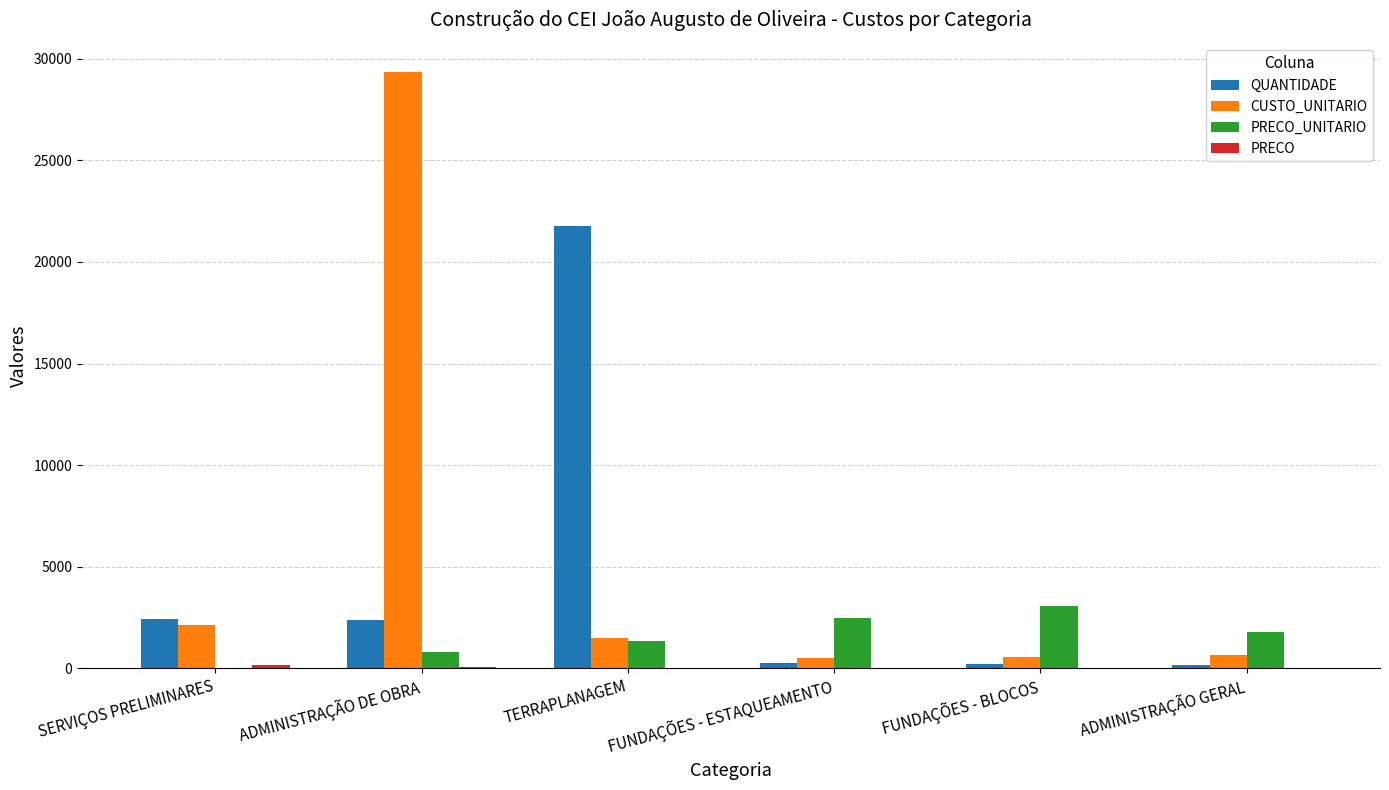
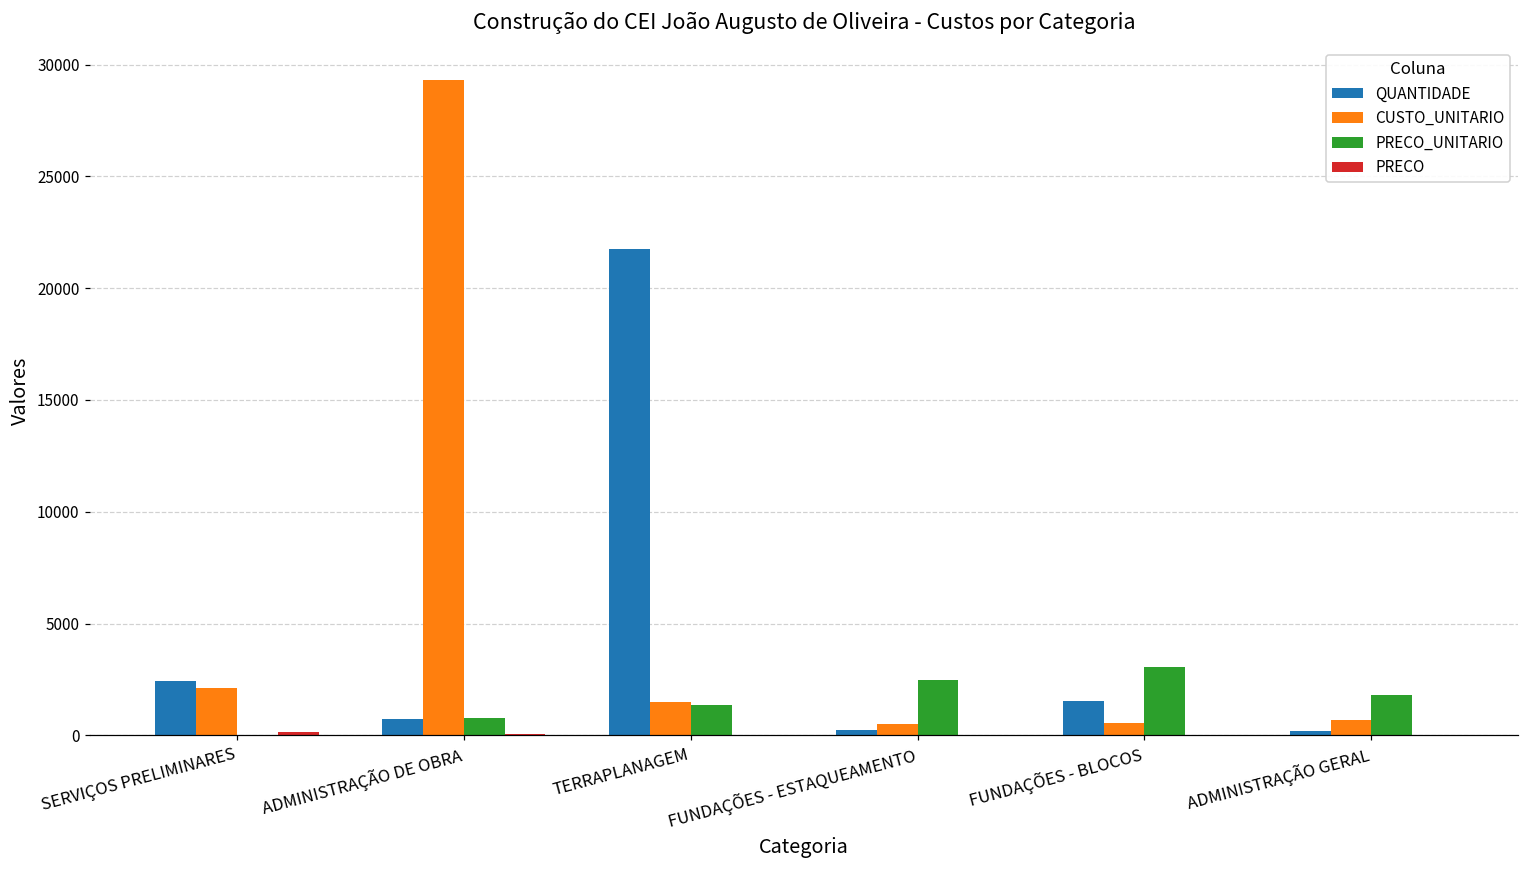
  {
    "QUANTIDADE": {
      "SERVIÇOS PRELIMINARES": 2400,
-     "ADMINISTRAÇÃO DE OBRA": 2400,
+     "ADMINISTRAÇÃO DE OBRA": 700,
      "TERRAPLANAGEM": 21800,
      "FUNDAÇÕES - ESTAQUEAMENTO": 200,
-     "FUNDAÇÕES - BLOCOS": 200,
+     "FUNDAÇÕES - BLOCOS": 1500,
      "ADMINISTRAÇÃO GERAL": 200
    },
    "CUSTO_UNITARIO": {
      "SERVIÇOS PRELIMINARES": 2100,
      "ADMINISTRAÇÃO DE OBRA": 29300,
      "TERRAPLANAGEM": 1500,
      "FUNDAÇÕES - ESTAQUEAMENTO": 500,
      "FUNDAÇÕES - BLOCOS": 500,
      "ADMINISTRAÇÃO GERAL": 700
    },
    "PRECO_UNITARIO": {
      "ADMINISTRAÇÃO DE OBRA": 800,
      "TERRAPLANAGEM": 1400,
      "FUNDAÇÕES - ESTAQUEAMENTO": 2500,
      "FUNDAÇÕES - BLOCOS": 3100,
      "ADMINISTRAÇÃO GERAL": 1800
    },
    "PRECO": {
      "SERVIÇOS PRELIMINARES": 200
    }
  }
